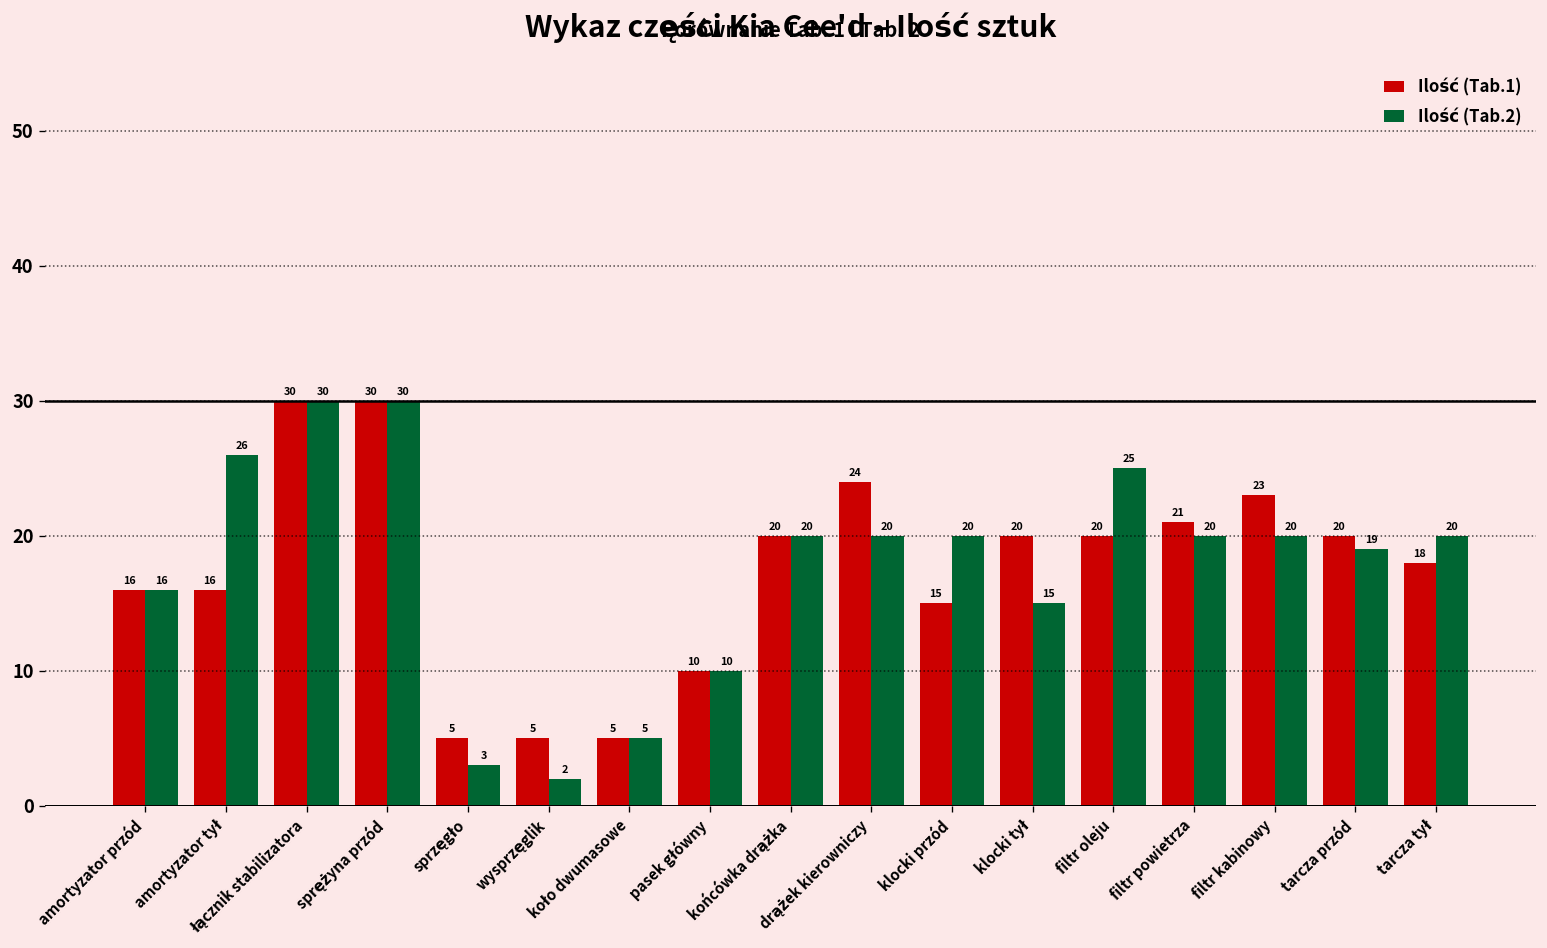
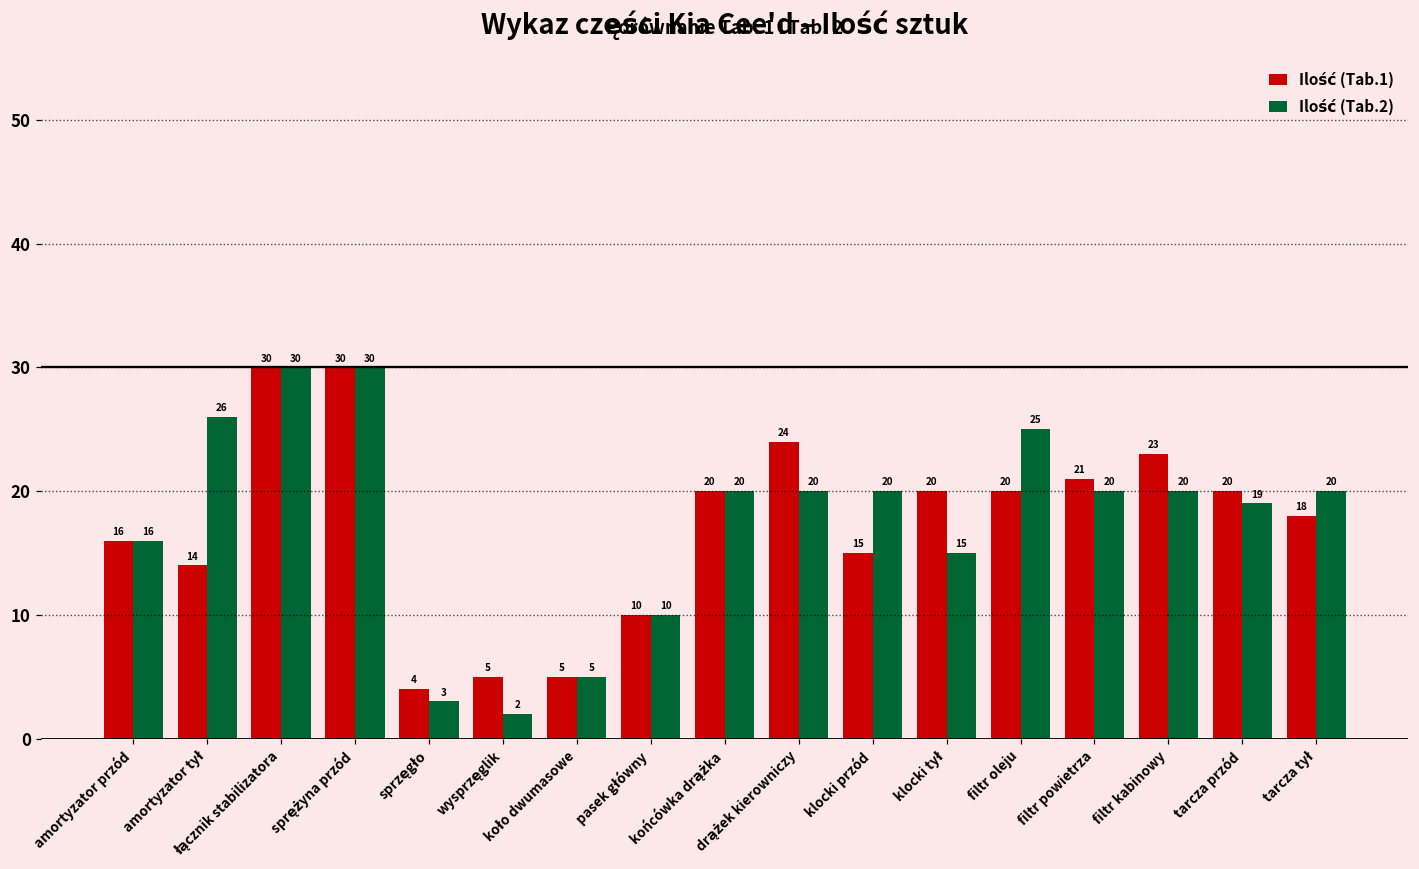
  {
    "Ilość (Tab.1)": {
      "amortyzator przód": 16,
-     "amortyzator tył": 16,
+     "amortyzator tył": 14,
      "łącznik stabilizatora": 30,
      "sprężyna przód": 30,
-     "sprzęgło": 5,
+     "sprzęgło": 4,
      "wysprzęglik": 5,
      "koło dwumasowe": 5,
      "pasek główny": 10,
      "końcówka drążka": 20,
      "drążek kierowniczy": 24,
      "klocki przód": 15,
      "klocki tył": 20,
      "filtr oleju": 20,
      "filtr powietrza": 21,
      "filtr kabinowy": 23,
      "tarcza przód": 20,
      "tarcza tył": 18
    },
    "Ilość (Tab.2)": {
      "amortyzator przód": 16,
      "amortyzator tył": 26,
      "łącznik stabilizatora": 30,
      "sprężyna przód": 30,
      "sprzęgło": 3,
      "wysprzęglik": 2,
      "koło dwumasowe": 5,
      "pasek główny": 10,
      "końcówka drążka": 20,
      "drążek kierowniczy": 20,
      "klocki przód": 20,
      "klocki tył": 15,
      "filtr oleju": 25,
      "filtr powietrza": 20,
      "filtr kabinowy": 20,
      "tarcza przód": 19,
      "tarcza tył": 20
    }
  }
